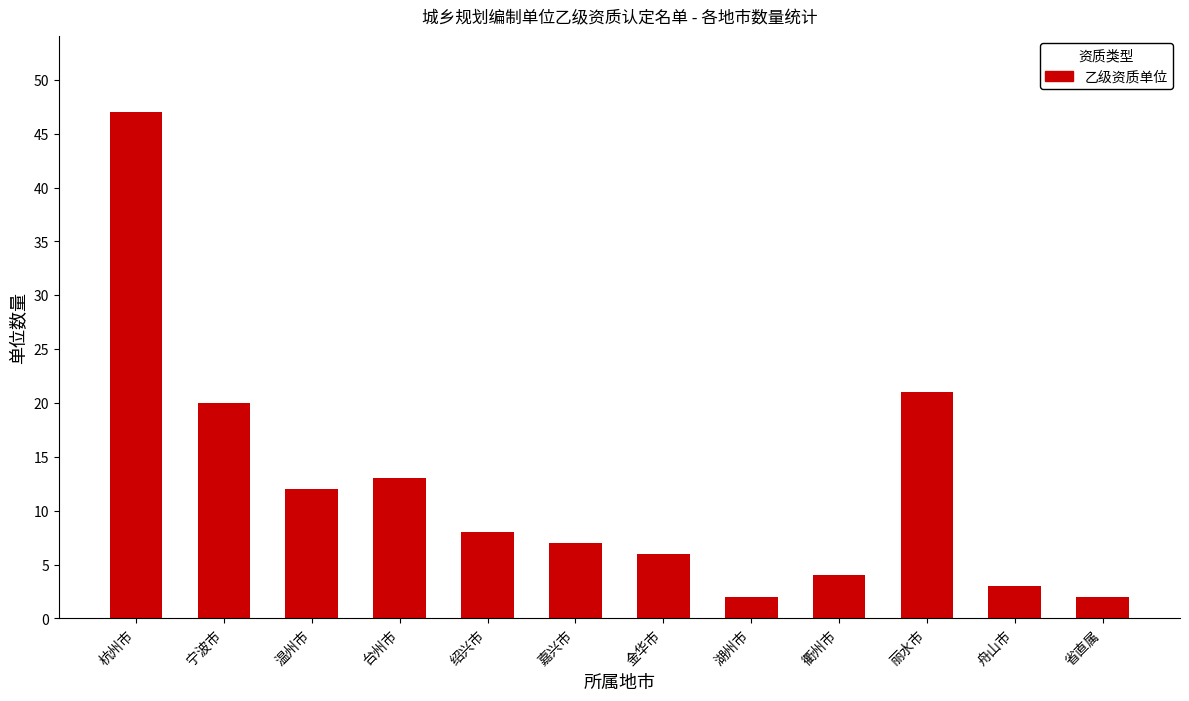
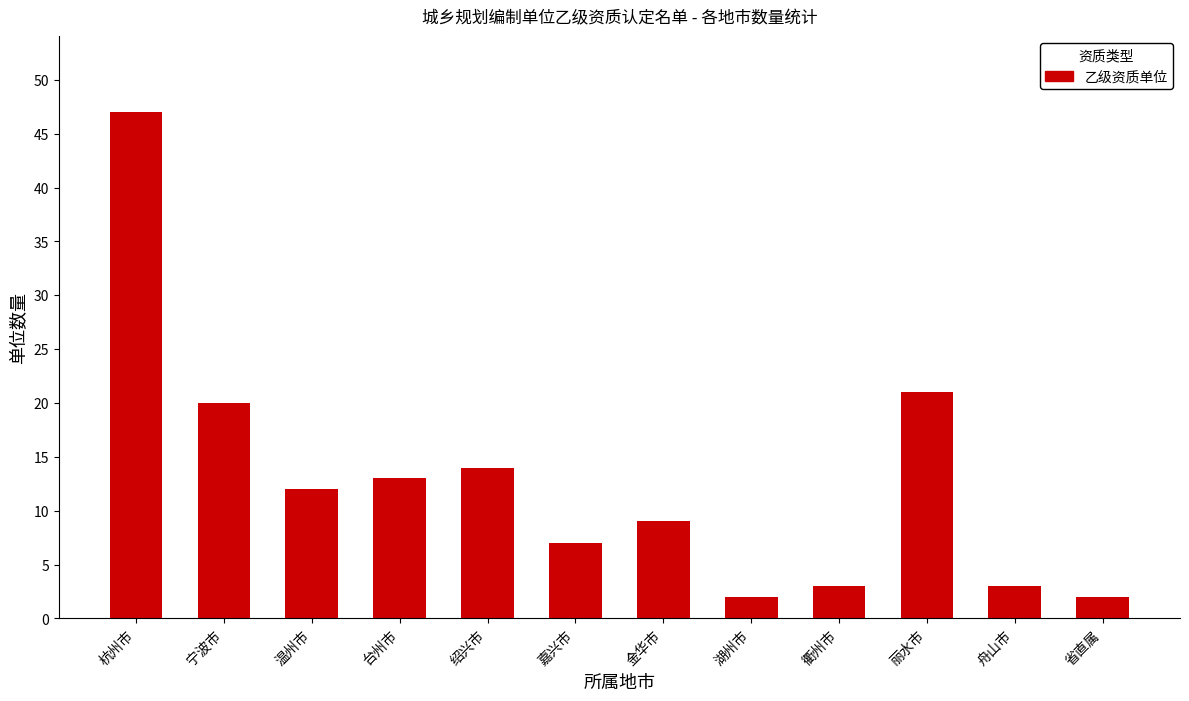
  {
    "杭州市": 47,
    "宁波市": 20,
    "温州市": 12,
    "台州市": 13,
-   "绍兴市": 8,
+   "绍兴市": 14,
    "嘉兴市": 7,
-   "金华市": 6,
+   "金华市": 9,
    "湖州市": 2,
-   "衢州市": 4,
+   "衢州市": 3,
    "丽水市": 21,
    "舟山市": 3,
    "省直属": 2
  }
